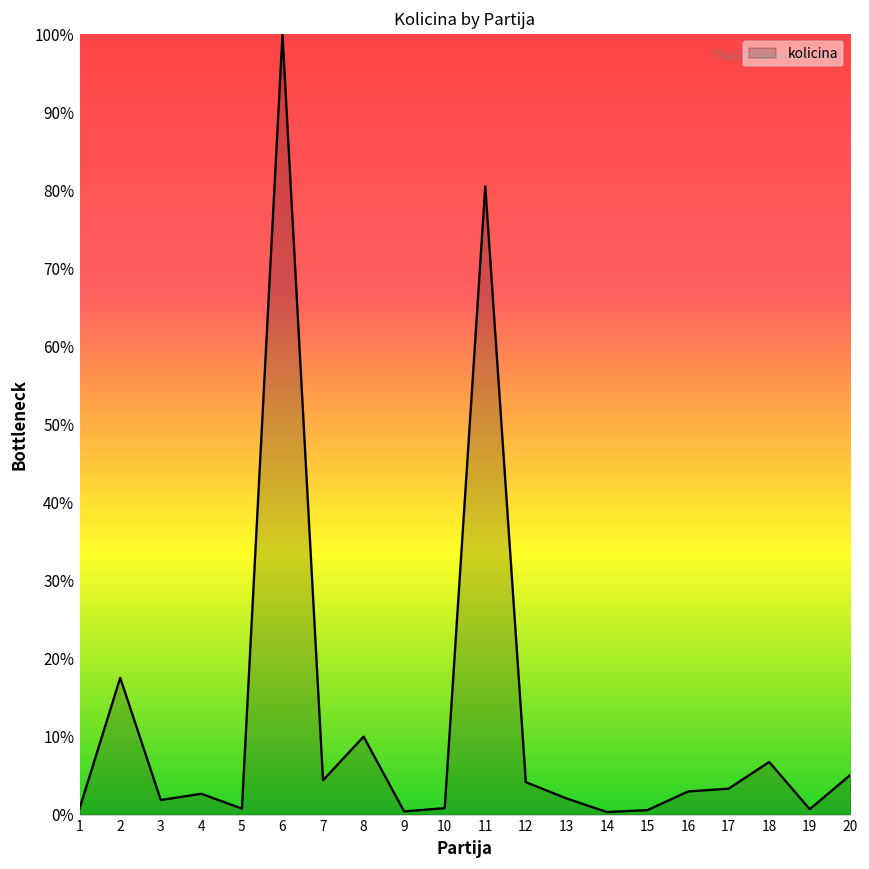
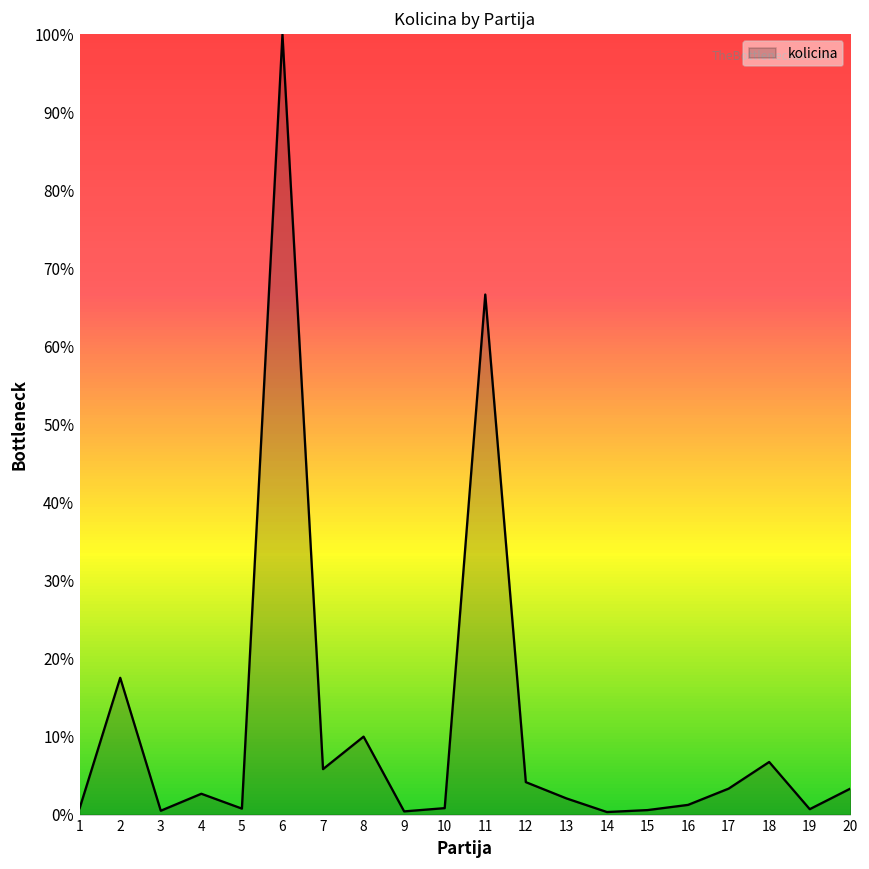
  {
    "1": "1%",
    "2": "18%",
-   "3": "2%",
+   "3": "1%",
    "4": "3%",
    "5": "1%",
    "6": "100%",
-   "7": "4%",
+   "7": "6%",
    "8": "10%",
    "9": "0%",
    "10": "1%",
-   "11": "81%",
+   "11": "67%",
    "12": "4%",
    "13": "2%",
    "14": "0%",
    "15": "1%",
-   "16": "3%",
+   "16": "1%",
    "17": "3%",
    "18": "7%",
    "19": "1%",
-   "20": "5%"
+   "20": "3%"
  }
